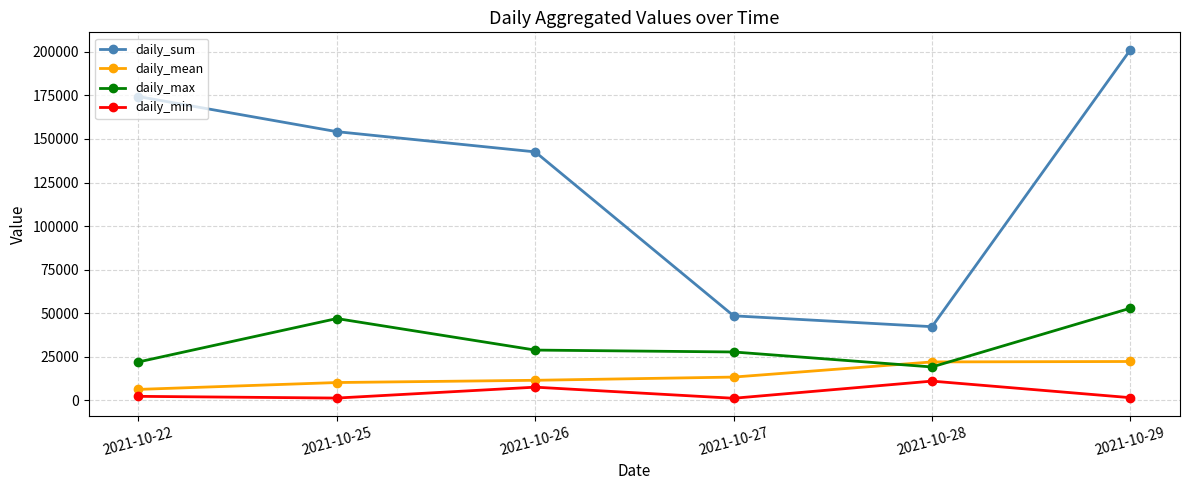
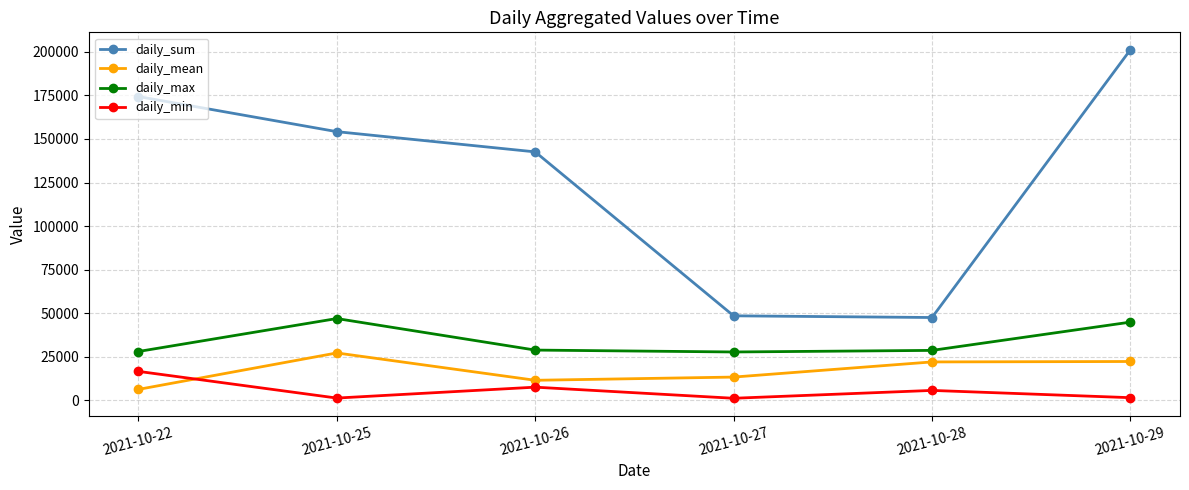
  {
    "daily_sum": {
      "2021-10-25": 154000,
      "2021-10-26": 143000,
      "2021-10-27": 49000,
-     "2021-10-28": 42000,
+     "2021-10-28": 48000,
      "2021-10-29": 201000
    },
    "daily_mean": {
      "2021-10-22": 6000,
-     "2021-10-25": 10000,
+     "2021-10-25": 27000,
      "2021-10-26": 12000,
      "2021-10-27": 13000,
      "2021-10-28": 22000,
      "2021-10-29": 22000
    },
    "daily_max": {
-     "2021-10-22": 22000,
+     "2021-10-22": 28000,
      "2021-10-25": 47000,
      "2021-10-26": 29000,
      "2021-10-27": 28000,
-     "2021-10-28": 19000,
-     "2021-10-29": 53000
+     "2021-10-28": 29000,
+     "2021-10-29": 45000
    },
    "daily_min": {
-     "2021-10-22": 2000,
+     "2021-10-22": 17000,
      "2021-10-25": 1000,
      "2021-10-26": 8000,
      "2021-10-27": 1000,
-     "2021-10-28": 11000,
+     "2021-10-28": 6000,
      "2021-10-29": 2000
    }
  }
